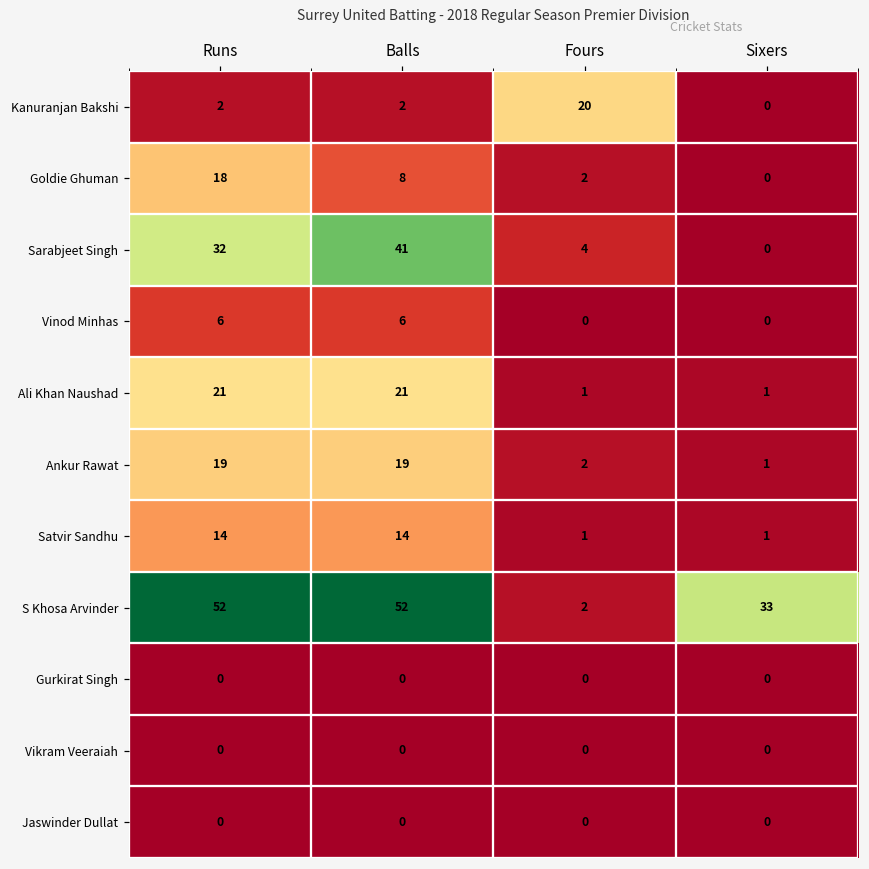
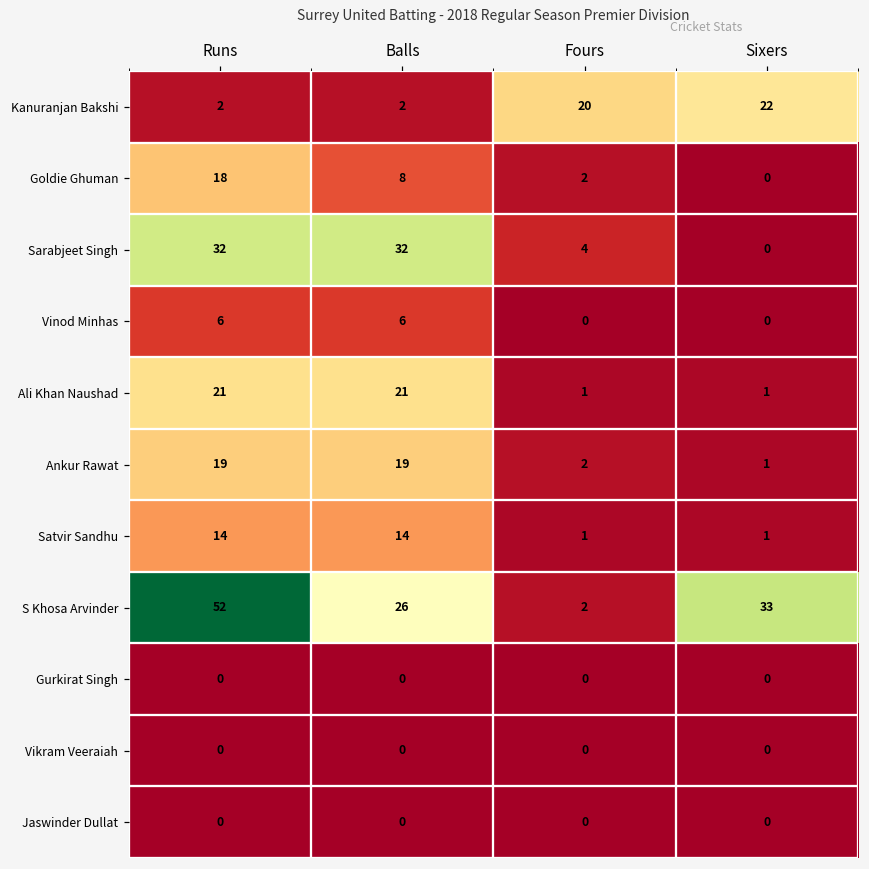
  {
    "Kanuranjan Bakshi": {
      "Runs": 2,
      "Balls": 2,
      "Fours": 20,
-     "Sixers": 0
+     "Sixers": 22
    },
    "Goldie Ghuman": {
      "Runs": 18,
      "Balls": 8,
      "Fours": 2,
      "Sixers": 0
    },
    "Sarabjeet Singh": {
      "Runs": 32,
-     "Balls": 41,
+     "Balls": 32,
      "Fours": 4,
      "Sixers": 0
    },
    "Vinod Minhas": {
      "Runs": 6,
      "Balls": 6,
      "Fours": 0,
      "Sixers": 0
    },
    "Ali Khan Naushad": {
      "Runs": 21,
      "Balls": 21,
      "Fours": 1,
      "Sixers": 1
    },
    "Ankur Rawat": {
      "Runs": 19,
      "Balls": 19,
      "Fours": 2,
      "Sixers": 1
    },
    "Satvir Sandhu": {
      "Runs": 14,
      "Balls": 14,
      "Fours": 1,
      "Sixers": 1
    },
    "S Khosa Arvinder": {
      "Runs": 52,
-     "Balls": 52,
+     "Balls": 26,
      "Fours": 2,
      "Sixers": 33
    },
    "Gurkirat Singh": {
      "Runs": 0,
      "Balls": 0,
      "Fours": 0,
      "Sixers": 0
    },
    "Vikram Veeraiah": {
      "Runs": 0,
      "Balls": 0,
      "Fours": 0,
      "Sixers": 0
    },
    "Jaswinder Dullat": {
      "Runs": 0,
      "Balls": 0,
      "Fours": 0,
      "Sixers": 0
    }
  }
